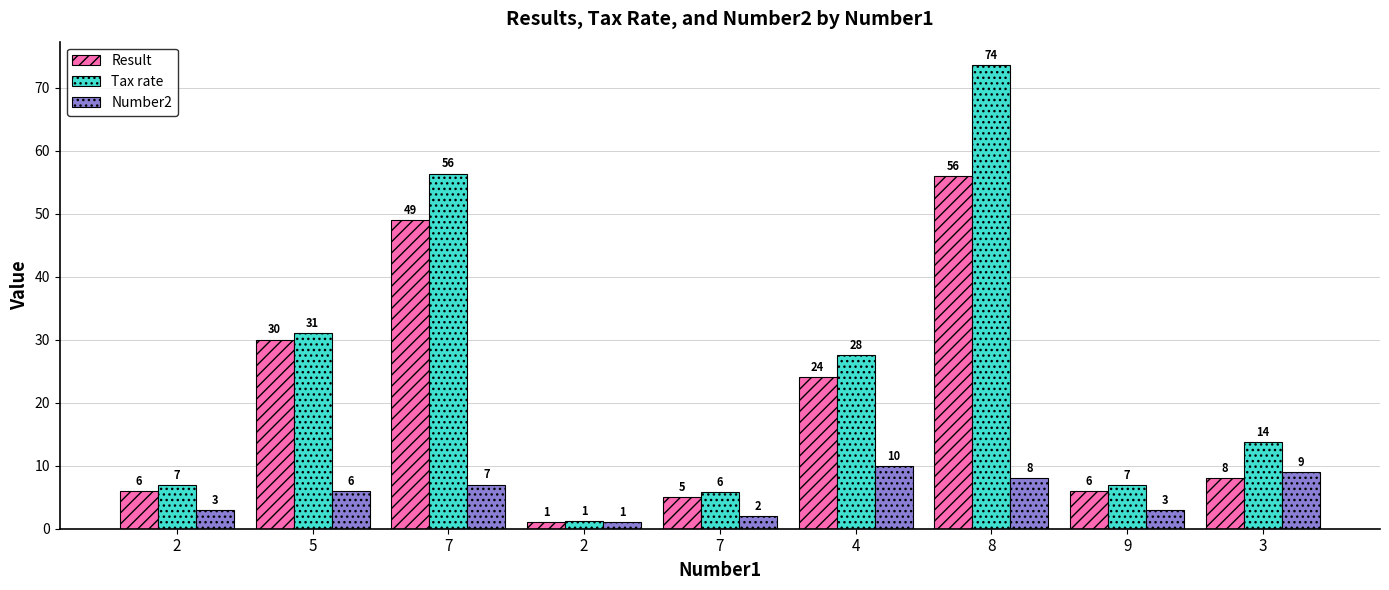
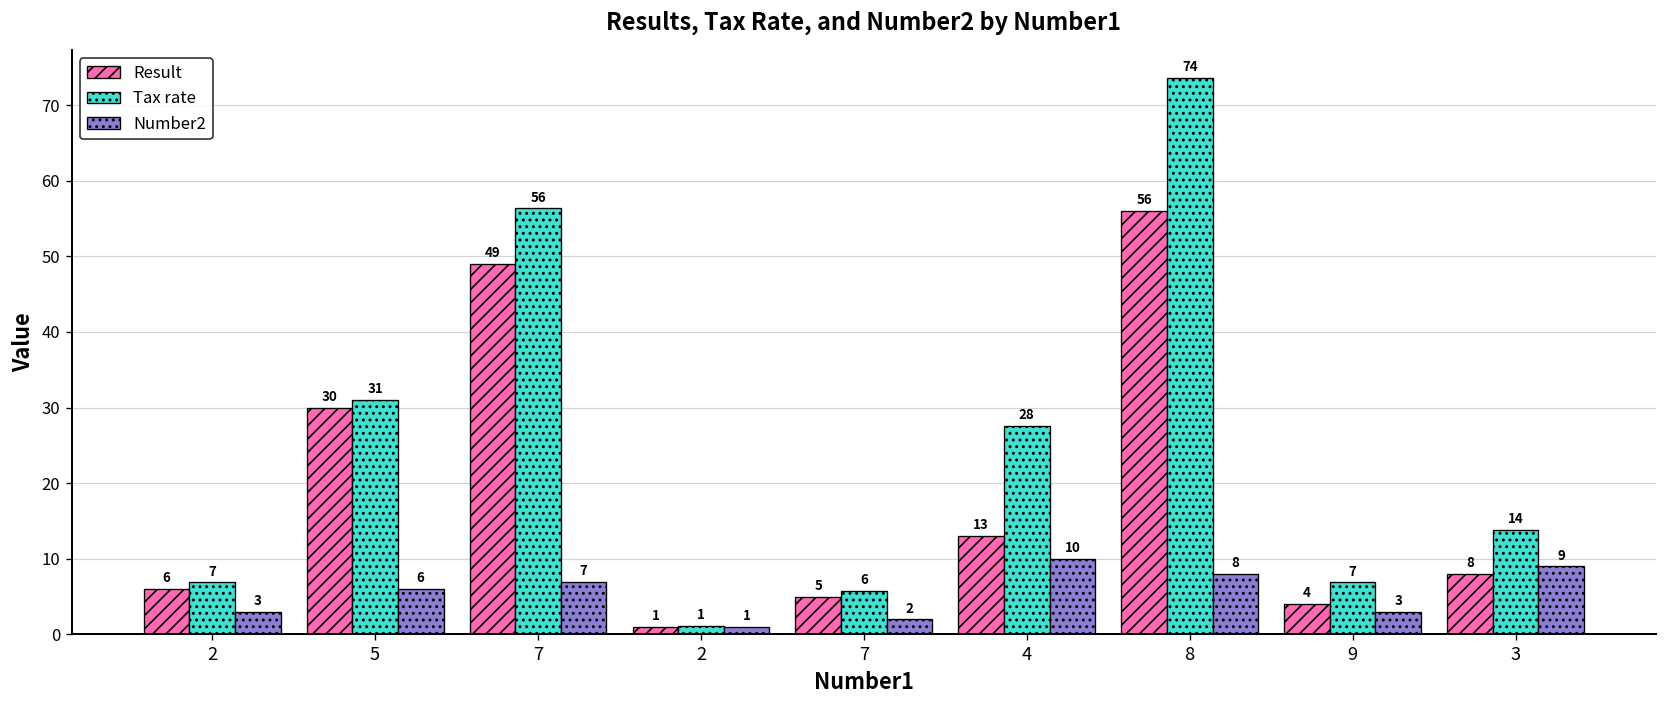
  {
    "Result": {
      "5": 30,
-     "4": 24,
+     "4": 13,
      "8": 56,
-     "9": 6,
+     "9": 4,
      "3": 8
    },
    "Tax rate": {
      "5": 31,
      "4": 28,
      "8": 74,
      "9": 7,
      "3": 14
    },
    "Number2": {
      "5": 6,
      "4": 10,
      "8": 8,
      "9": 3,
      "3": 9
    }
  }
